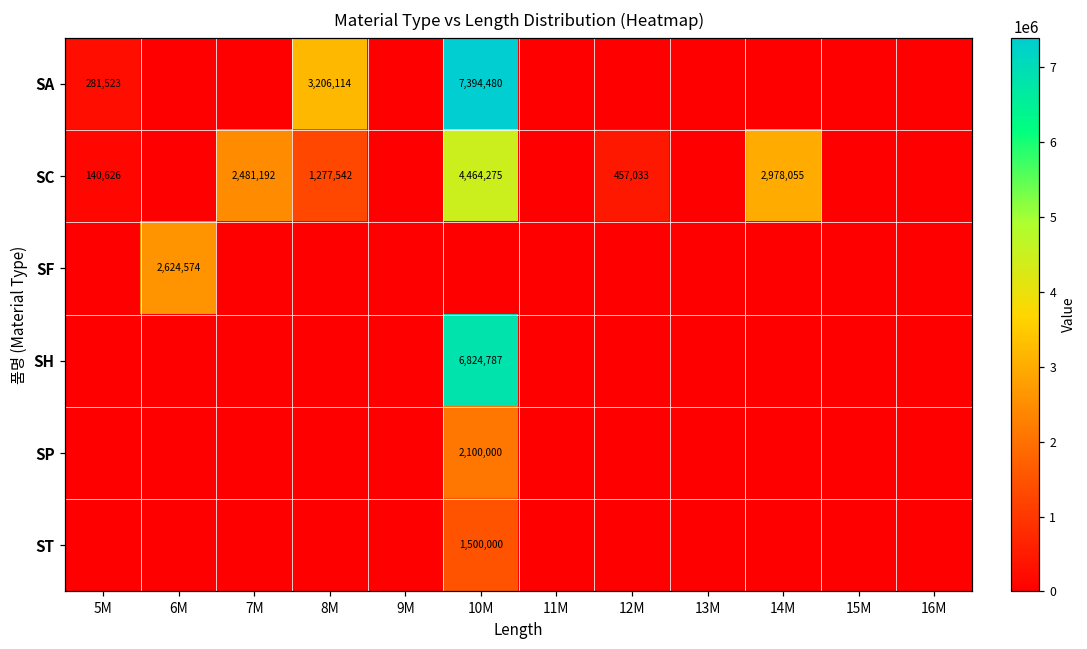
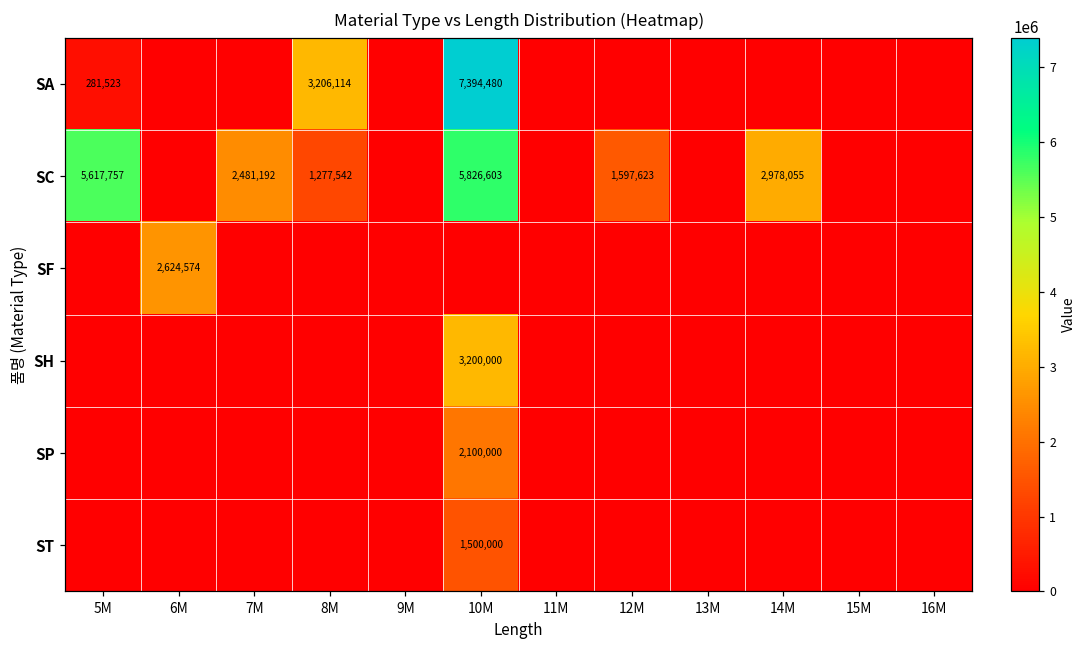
  {
    "SA": {
      "5M": "281,523",
      "8M": "3,206,114",
      "10M": "7,394,480"
    },
    "SC": {
-     "5M": "140,626",
+     "5M": "5,617,757",
      "7M": "2,481,192",
      "8M": "1,277,542",
-     "10M": "4,464,275",
-     "12M": "457,033",
+     "10M": "5,826,603",
+     "12M": "1,597,623",
      "14M": "2,978,055"
    },
    "SF": {
      "6M": "2,624,574"
    },
    "SH": {
-     "10M": "6,824,787"
+     "10M": "3,200,000"
    },
    "SP": {
      "10M": "2,100,000"
    },
    "ST": {
      "10M": "1,500,000"
    }
  }
